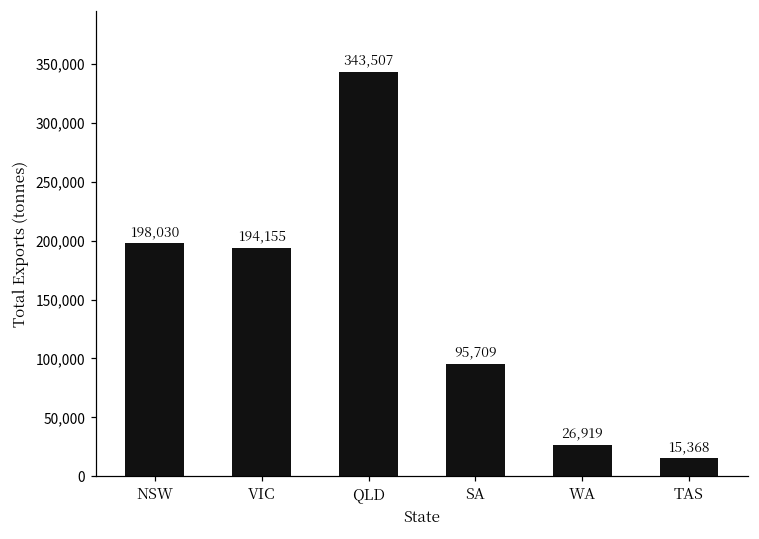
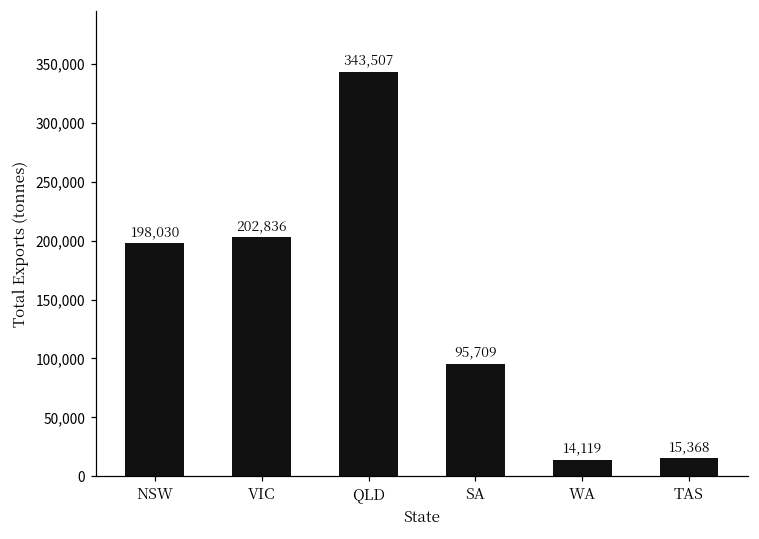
  {
    "NSW": "198,030",
-   "VIC": "194,155",
+   "VIC": "202,836",
    "QLD": "343,507",
    "SA": "95,709",
-   "WA": "26,919",
+   "WA": "14,119",
    "TAS": "15,368"
  }
